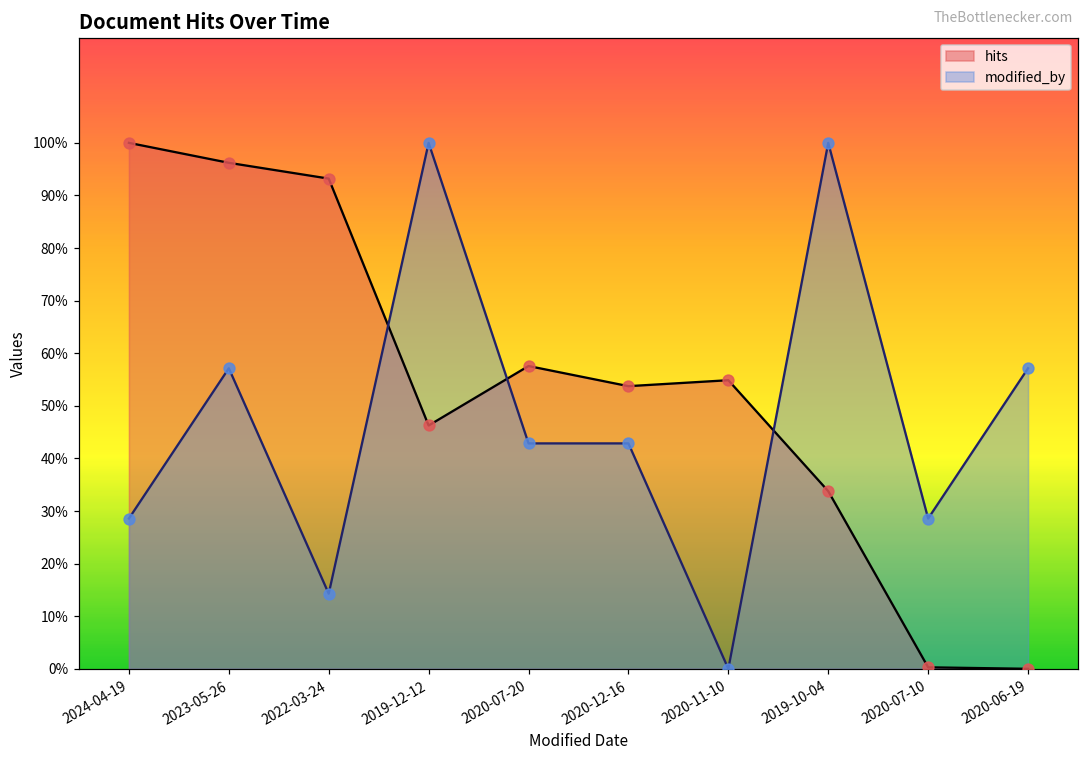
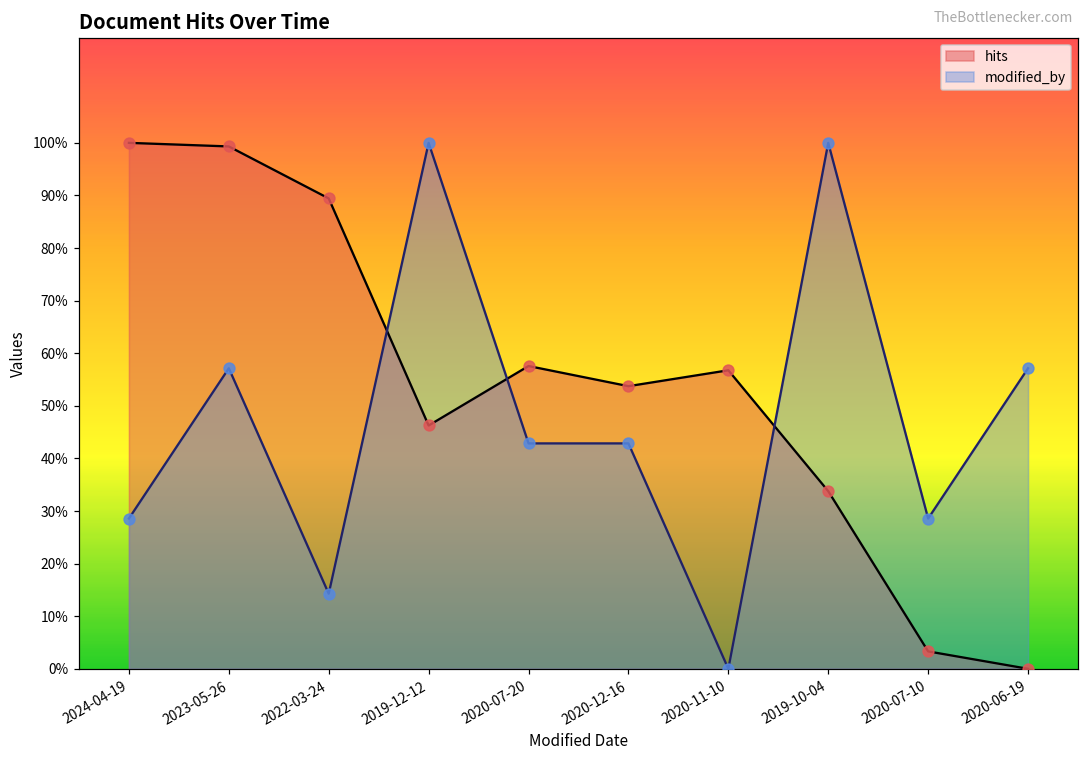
  {
    "hits": {
      "2024-04-19": "100%",
-     "2023-05-26": "96%",
-     "2022-03-24": "93%",
+     "2023-05-26": "99%",
+     "2022-03-24": "89%",
      "2019-12-12": "46%",
      "2020-07-20": "58%",
      "2020-12-16": "54%",
-     "2020-11-10": "55%",
+     "2020-11-10": "57%",
      "2019-10-04": "34%",
-     "2020-07-10": "0%",
+     "2020-07-10": "3%",
      "2020-06-19": "0%"
    },
    "modified_by": {
      "2024-04-19": "29%",
      "2023-05-26": "57%",
      "2022-03-24": "14%",
      "2019-12-12": "100%",
      "2020-07-20": "43%",
      "2020-12-16": "43%",
      "2020-11-10": "0%",
      "2019-10-04": "100%",
      "2020-07-10": "29%",
      "2020-06-19": "57%"
    }
  }
